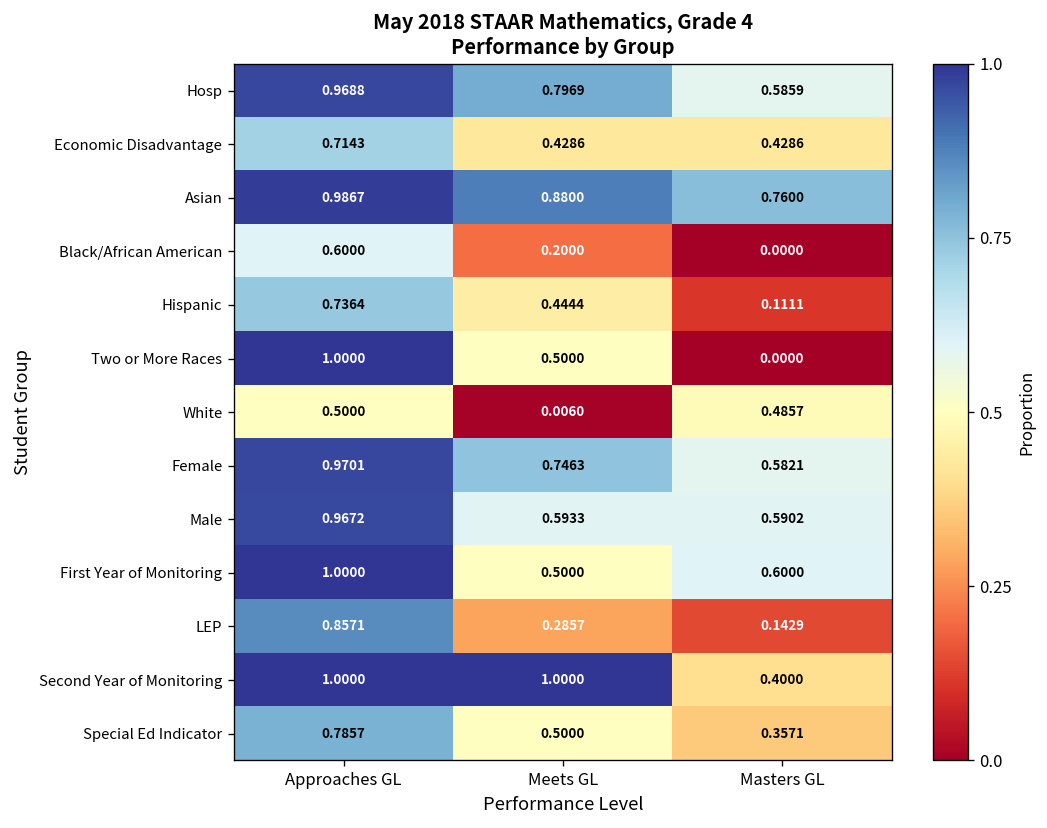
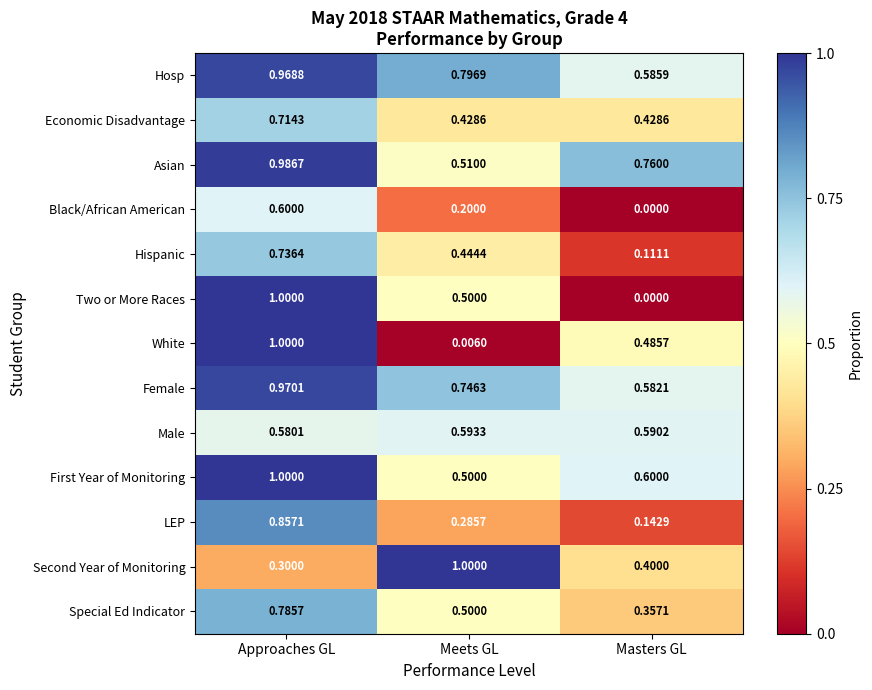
  {
    "Hosp": {
      "Approaches GL": 0.9688,
      "Meets GL": 0.7969,
      "Masters GL": 0.5859
    },
    "Economic Disadvantage": {
      "Approaches GL": 0.7143,
      "Meets GL": 0.4286,
      "Masters GL": 0.4286
    },
    "Asian": {
      "Approaches GL": 0.9867,
-     "Meets GL": 0.8800,
+     "Meets GL": 0.5100,
      "Masters GL": 0.7600
    },
    "Black/African American": {
      "Approaches GL": 0.6000,
      "Meets GL": 0.2000,
      "Masters GL": 0.0000
    },
    "Hispanic": {
      "Approaches GL": 0.7364,
      "Meets GL": 0.4444,
      "Masters GL": 0.1111
    },
    "Two or More Races": {
      "Approaches GL": 1.0000,
      "Meets GL": 0.5000,
      "Masters GL": 0.0000
    },
    "White": {
-     "Approaches GL": 0.5000,
+     "Approaches GL": 1.0000,
      "Meets GL": 0.0060,
      "Masters GL": 0.4857
    },
    "Female": {
      "Approaches GL": 0.9701,
      "Meets GL": 0.7463,
      "Masters GL": 0.5821
    },
    "Male": {
-     "Approaches GL": 0.9672,
+     "Approaches GL": 0.5801,
      "Meets GL": 0.5933,
      "Masters GL": 0.5902
    },
    "First Year of Monitoring": {
      "Approaches GL": 1.0000,
      "Meets GL": 0.5000,
      "Masters GL": 0.6000
    },
    "LEP": {
      "Approaches GL": 0.8571,
      "Meets GL": 0.2857,
      "Masters GL": 0.1429
    },
    "Second Year of Monitoring": {
-     "Approaches GL": 1.0000,
+     "Approaches GL": 0.3000,
      "Meets GL": 1.0000,
      "Masters GL": 0.4000
    },
    "Special Ed Indicator": {
      "Approaches GL": 0.7857,
      "Meets GL": 0.5000,
      "Masters GL": 0.3571
    }
  }
